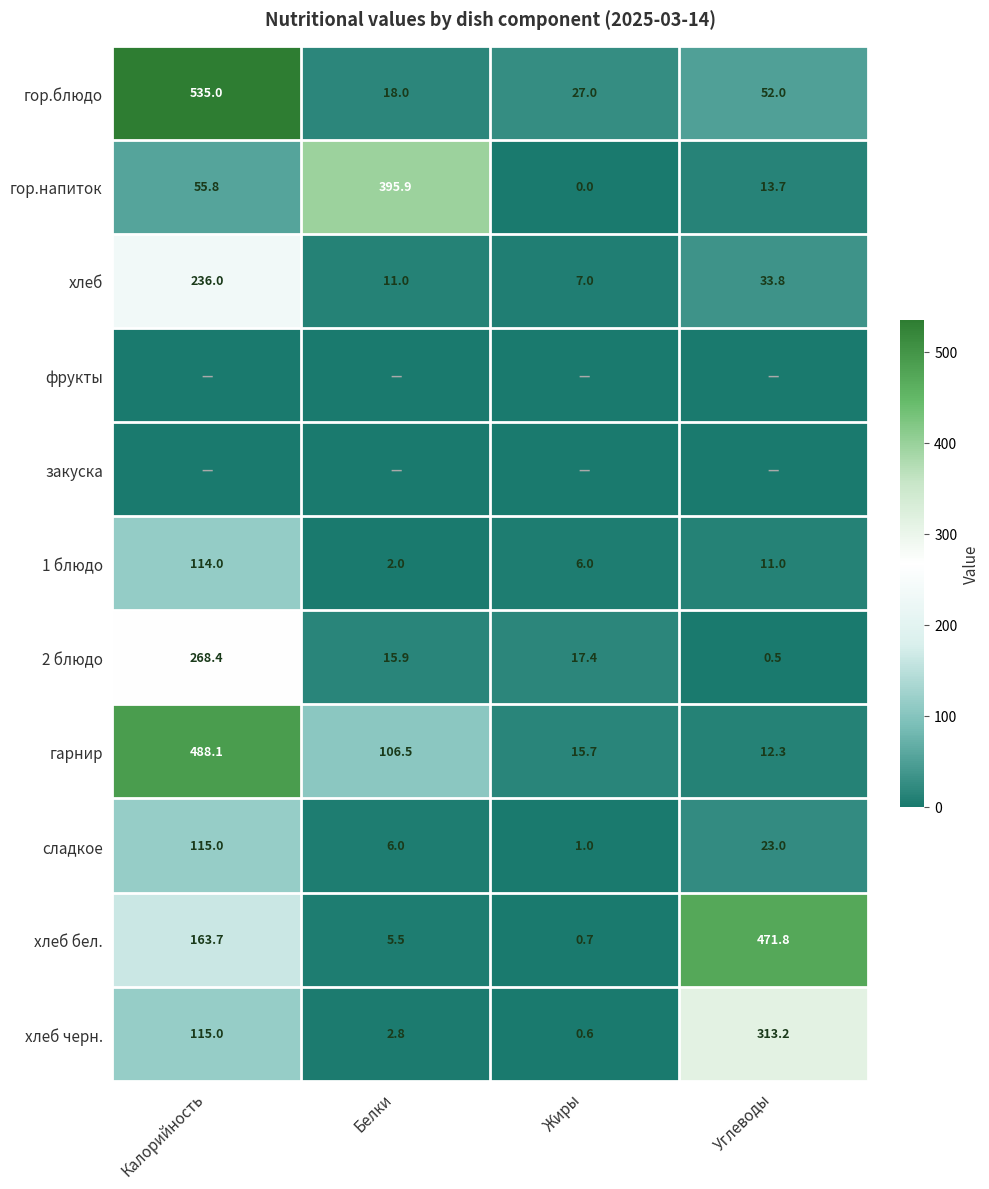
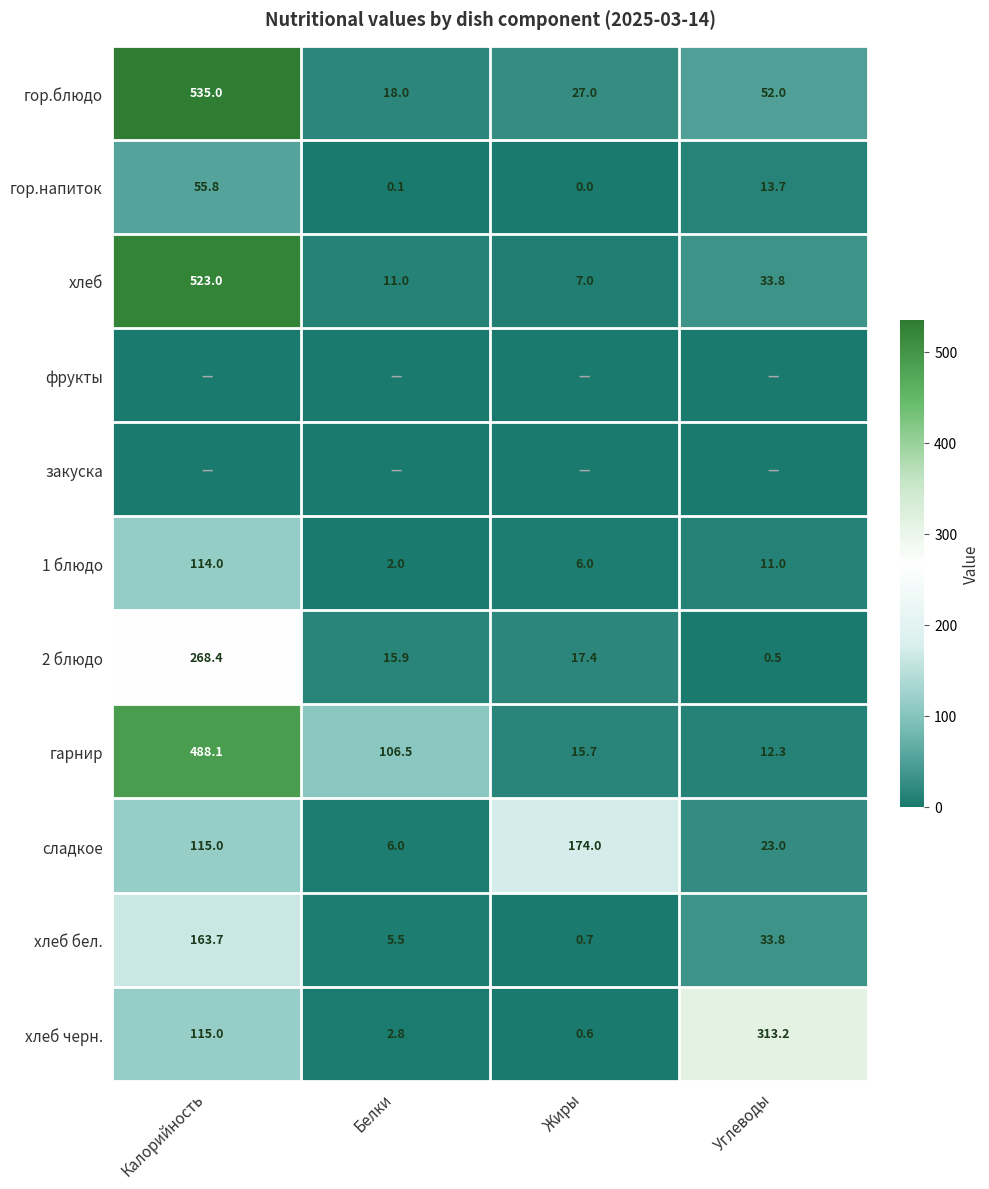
  {
    "гор.блюдо": {
      "Калорийность": 535.0,
      "Белки": 18.0,
      "Жиры": 27.0,
      "Углеводы": 52.0
    },
    "гор.напиток": {
      "Калорийность": 55.8,
-     "Белки": 395.9,
+     "Белки": 0.1,
      "Жиры": 0.0,
      "Углеводы": 13.7
    },
    "хлеб": {
-     "Калорийность": 236.0,
+     "Калорийность": 523.0,
      "Белки": 11.0,
      "Жиры": 7.0,
      "Углеводы": 33.8
    },
    "1 блюдо": {
      "Калорийность": 114.0,
      "Белки": 2.0,
      "Жиры": 6.0,
      "Углеводы": 11.0
    },
    "2 блюдо": {
      "Калорийность": 268.4,
      "Белки": 15.9,
      "Жиры": 17.4,
      "Углеводы": 0.5
    },
    "гарнир": {
      "Калорийность": 488.1,
      "Белки": 106.5,
      "Жиры": 15.7,
      "Углеводы": 12.3
    },
    "сладкое": {
      "Калорийность": 115.0,
      "Белки": 6.0,
-     "Жиры": 1.0,
+     "Жиры": 174.0,
      "Углеводы": 23.0
    },
    "хлеб бел.": {
      "Калорийность": 163.7,
      "Белки": 5.5,
      "Жиры": 0.7,
-     "Углеводы": 471.8
+     "Углеводы": 33.8
    },
    "хлеб черн.": {
      "Калорийность": 115.0,
      "Белки": 2.8,
      "Жиры": 0.6,
      "Углеводы": 313.2
    }
  }
